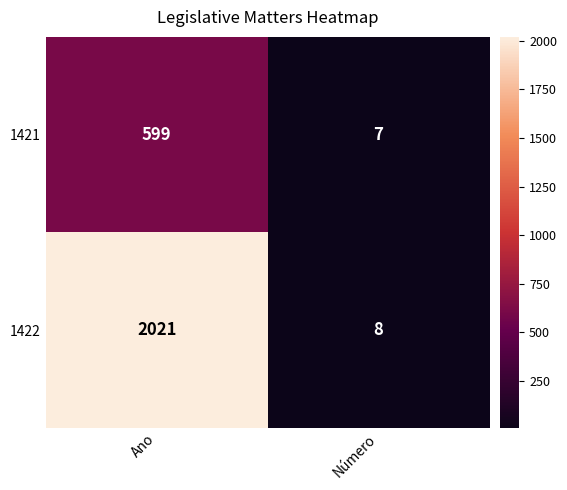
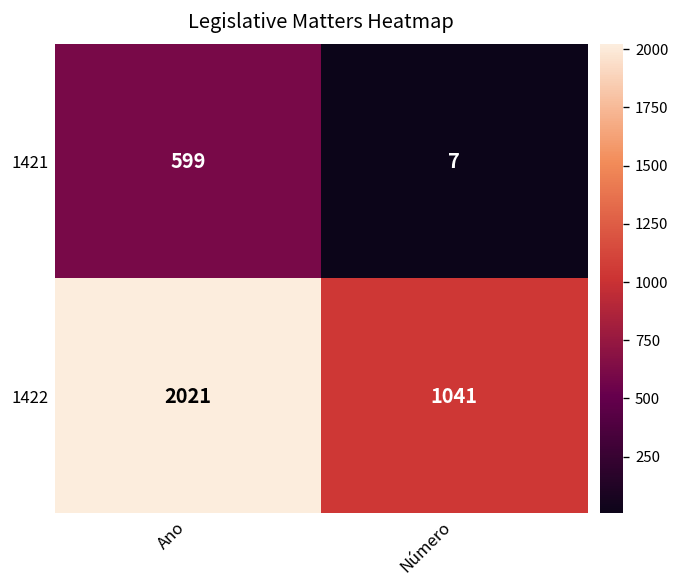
  {
    "1421": {
      "Ano": 599,
      "Número": 7
    },
    "1422": {
      "Ano": 2021,
-     "Número": 8
+     "Número": 1041
    }
  }
